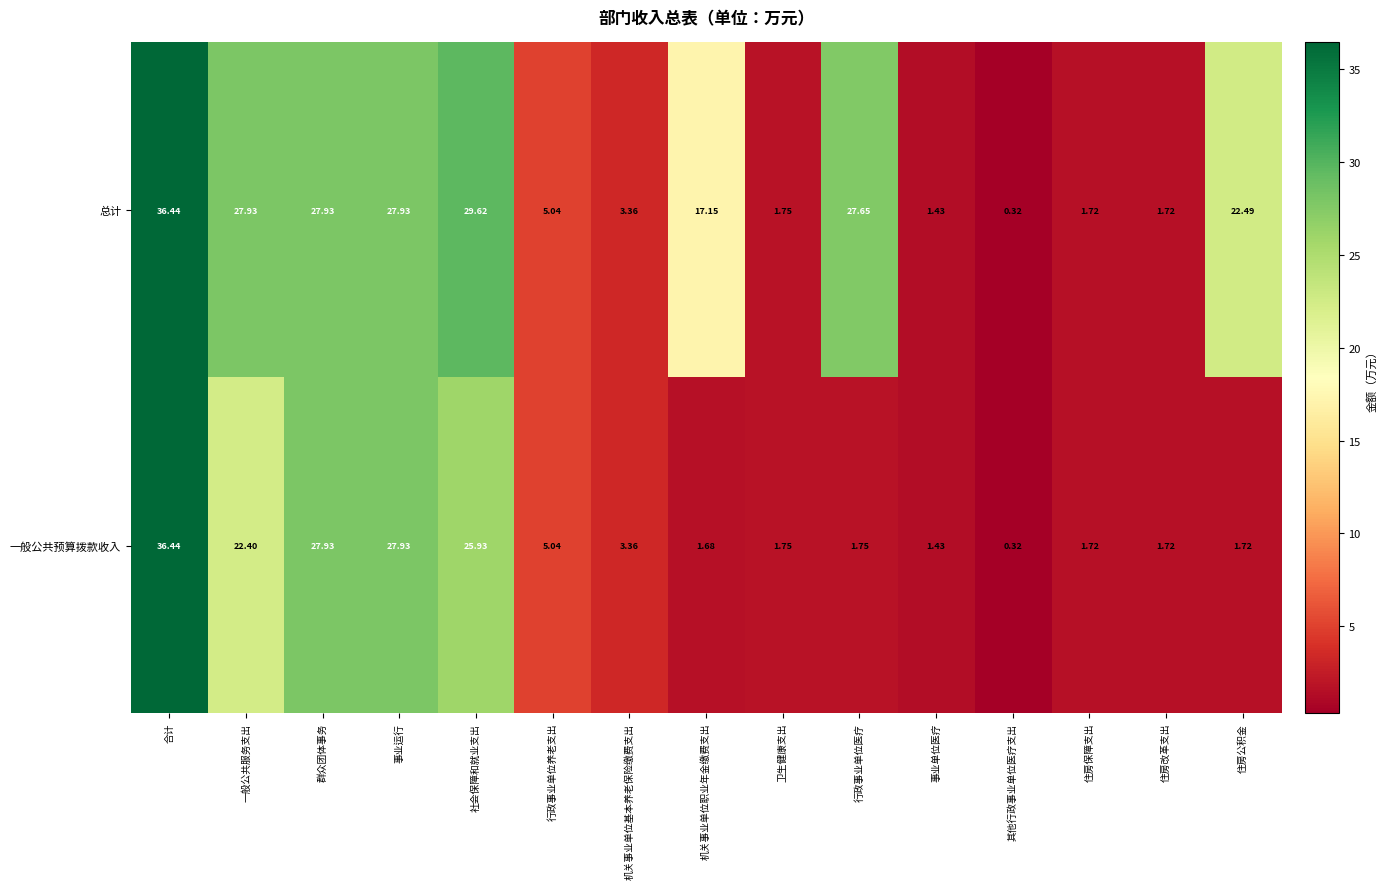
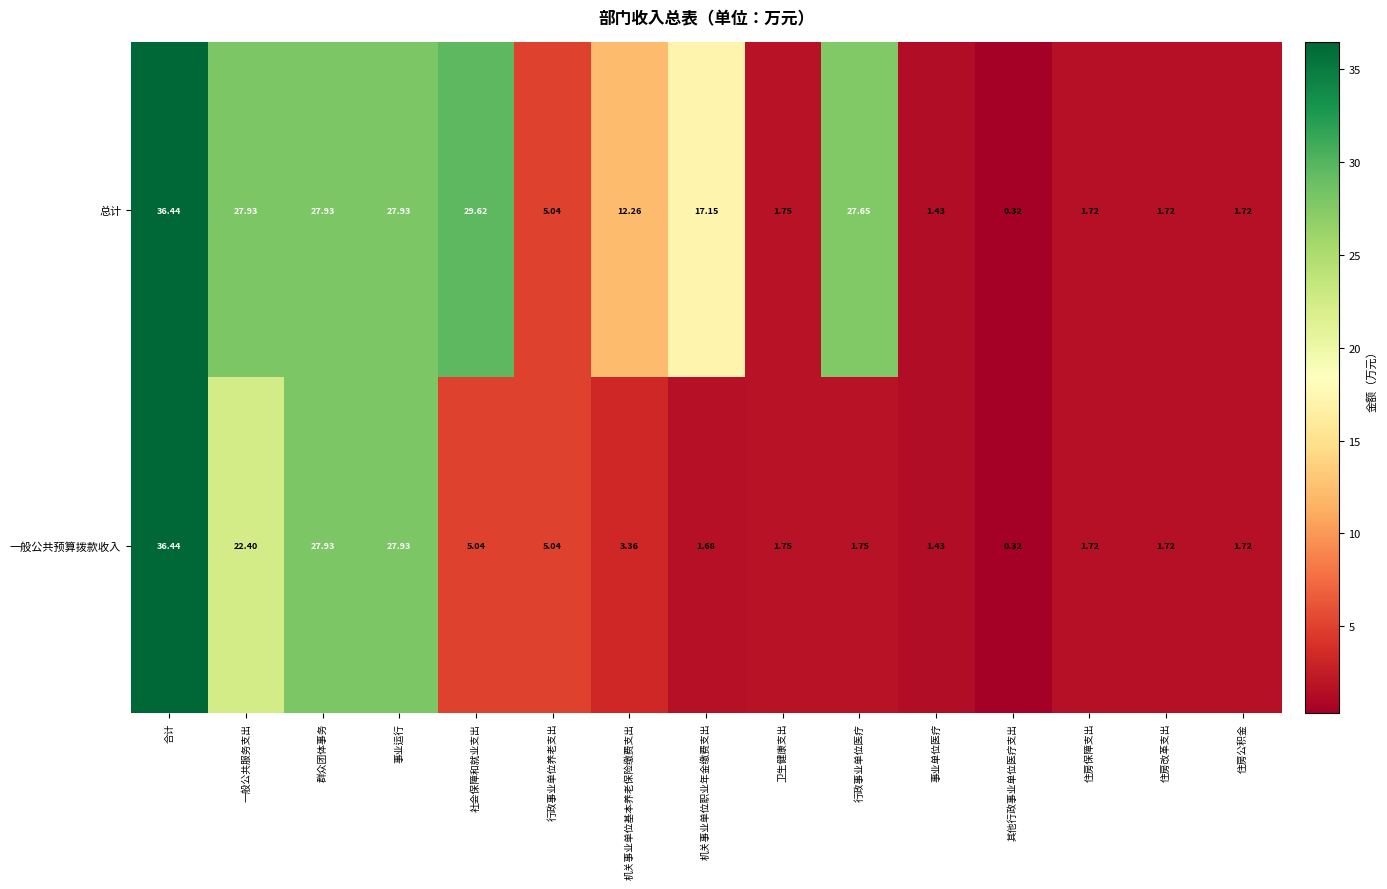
  {
    "总计": {
      "合计": 36.44,
      "一般公共服务支出": 27.93,
      "群众团体事务": 27.93,
      "事业运行": 27.93,
      "社会保障和就业支出": 29.62,
      "行政事业单位养老支出": 5.04,
-     "机关事业单位基本养老保险缴费支出": 3.36,
+     "机关事业单位基本养老保险缴费支出": 12.26,
      "机关事业单位职业年金缴费支出": 17.15,
      "卫生健康支出": 1.75,
      "行政事业单位医疗": 27.65,
      "事业单位医疗": 1.43,
      "其他行政事业单位医疗支出": 0.32,
      "住房保障支出": 1.72,
      "住房改革支出": 1.72,
-     "住房公积金": 22.49
+     "住房公积金": 1.72
    },
    "一般公共预算拨款收入": {
      "合计": 36.44,
      "一般公共服务支出": 22.40,
      "群众团体事务": 27.93,
      "事业运行": 27.93,
-     "社会保障和就业支出": 25.93,
+     "社会保障和就业支出": 5.04,
      "行政事业单位养老支出": 5.04,
      "机关事业单位基本养老保险缴费支出": 3.36,
      "机关事业单位职业年金缴费支出": 1.68,
      "卫生健康支出": 1.75,
      "行政事业单位医疗": 1.75,
      "事业单位医疗": 1.43,
      "其他行政事业单位医疗支出": 0.32,
      "住房保障支出": 1.72,
      "住房改革支出": 1.72,
      "住房公积金": 1.72
    }
  }
